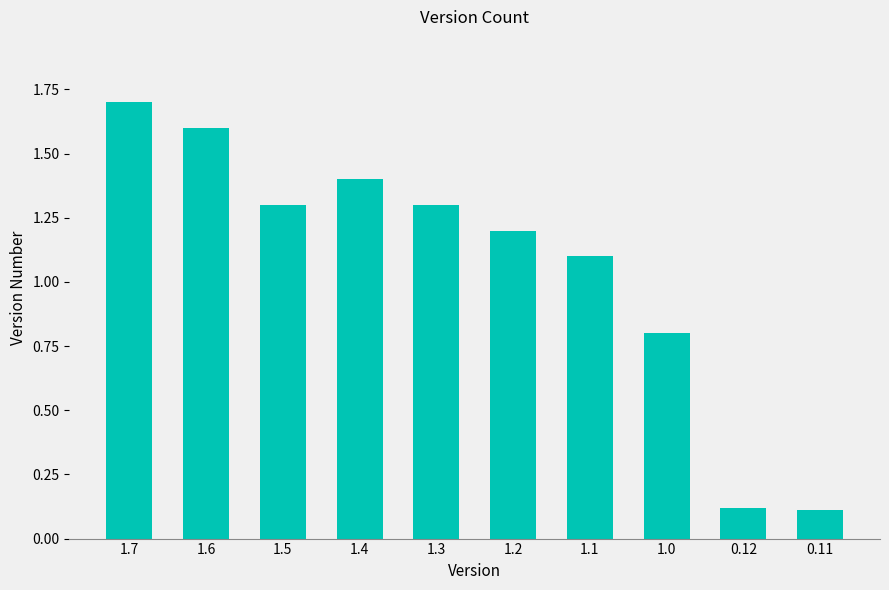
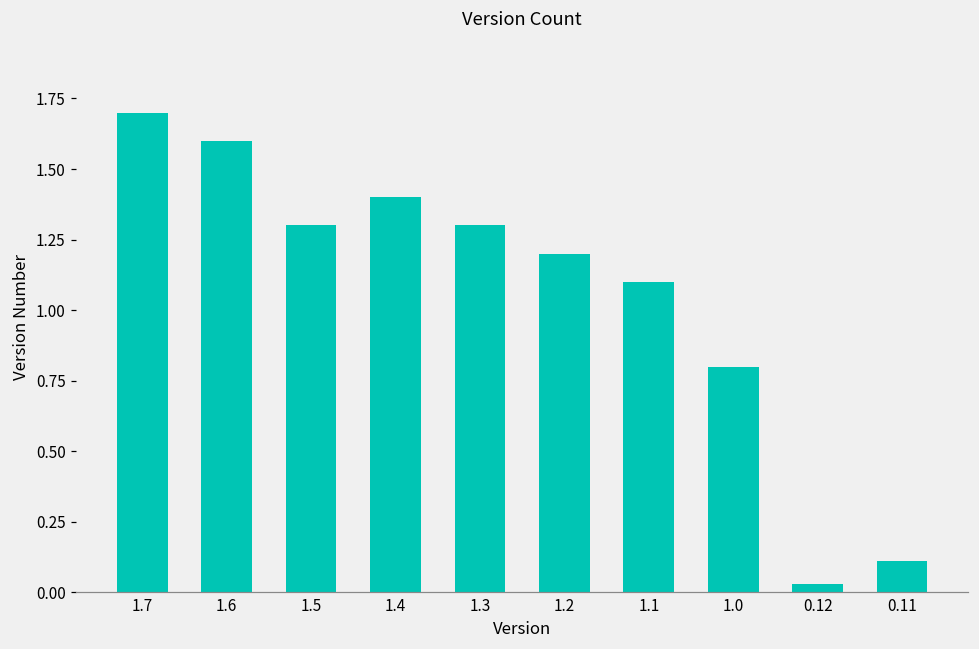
  {
    "1.7": 1.70,
    "1.6": 1.60,
    "1.5": 1.30,
    "1.4": 1.40,
    "1.3": 1.30,
    "1.2": 1.20,
    "1.1": 1.10,
    "1.0": 0.80,
-   "0.12": 0.12,
+   "0.12": 0.03,
    "0.11": 0.11
  }
